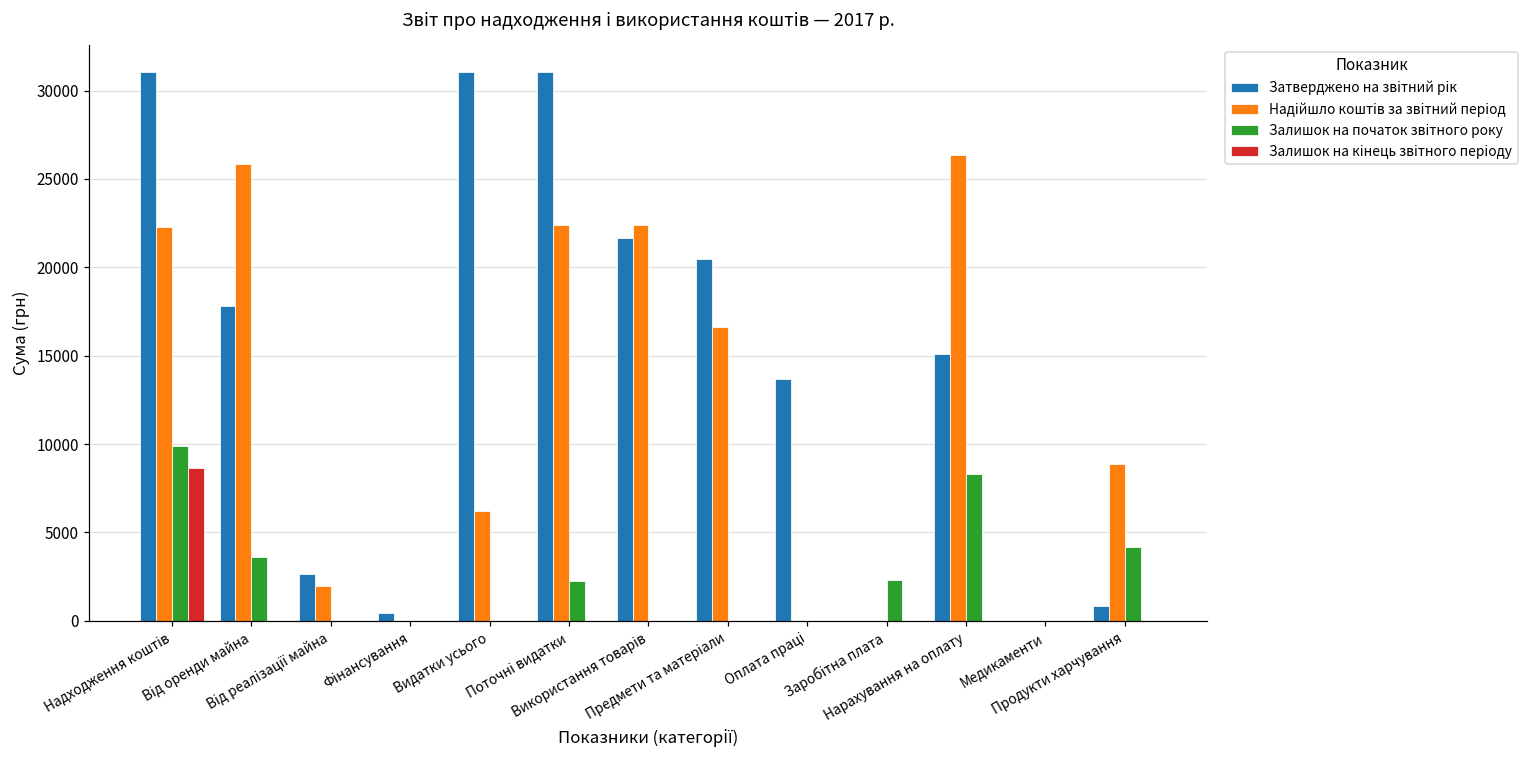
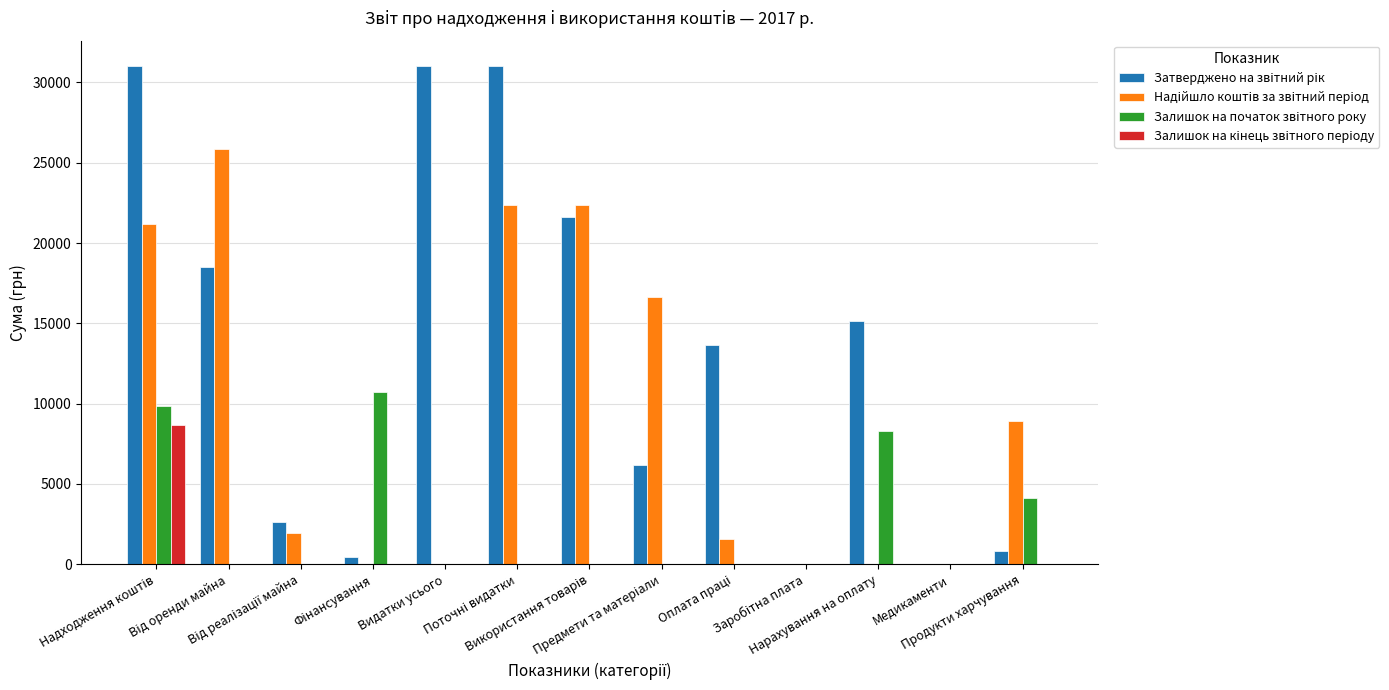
  {
    "Затверджено на звітний рік": {
      "Надходження коштів": 31000,
-     "Від оренди майна": 17800,
+     "Від оренди майна": 18500,
      "Від реалізації майна": 2600,
      "Фінансування": 400,
      "Видатки усього": 31000,
      "Поточні видатки": 31000,
      "Використання товарів": 21600,
-     "Предмети та матеріали": 20400,
+     "Предмети та матеріали": 6200,
      "Оплата праці": 13700,
      "Заробітна плата": 0,
      "Нарахування на оплату": 15100,
      "Медикаменти": 0,
      "Продукти харчування": 800
    },
    "Надійшло коштів за звітний період": {
-     "Надходження коштів": 22300,
+     "Надходження коштів": 21200,
      "Від оренди майна": 25900,
      "Від реалізації майна": 1900,
      "Фінансування": 0,
-     "Видатки усього": 6200,
+     "Видатки усього": 0,
      "Поточні видатки": 22400,
      "Використання товарів": 22400,
      "Предмети та матеріали": 16600,
-     "Оплата праці": 0,
+     "Оплата праці": 1600,
      "Заробітна плата": 0,
-     "Нарахування на оплату": 26300,
+     "Нарахування на оплату": 0,
      "Медикаменти": 0,
      "Продукти харчування": 8900
    },
    "Залишок на початок звітного року": {
      "Надходження коштів": 9900,
-     "Від оренди майна": 3600,
+     "Від оренди майна": 0,
      "Від реалізації майна": 0,
-     "Фінансування": 0,
+     "Фінансування": 10700,
      "Видатки усього": 0,
-     "Поточні видатки": 2300,
+     "Поточні видатки": 0,
      "Використання товарів": 0,
      "Предмети та матеріали": 0,
      "Оплата праці": 0,
-     "Заробітна плата": 2300,
+     "Заробітна плата": 0,
      "Нарахування на оплату": 8300,
      "Медикаменти": 0,
      "Продукти харчування": 4200
    },
    "Залишок на кінець звітного періоду": {
      "Надходження коштів": 8700,
      "Від оренди майна": 0,
      "Від реалізації майна": 0,
      "Фінансування": 0,
      "Видатки усього": 0,
      "Поточні видатки": 0,
      "Використання товарів": 0,
      "Предмети та матеріали": 0,
      "Оплата праці": 0,
      "Заробітна плата": 0,
      "Нарахування на оплату": 0,
      "Медикаменти": 0,
      "Продукти харчування": 0
    }
  }
